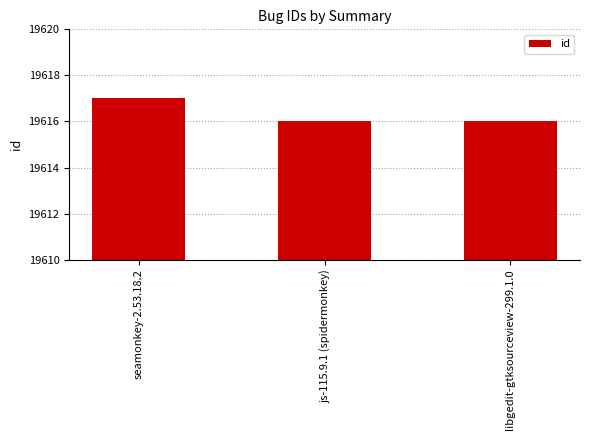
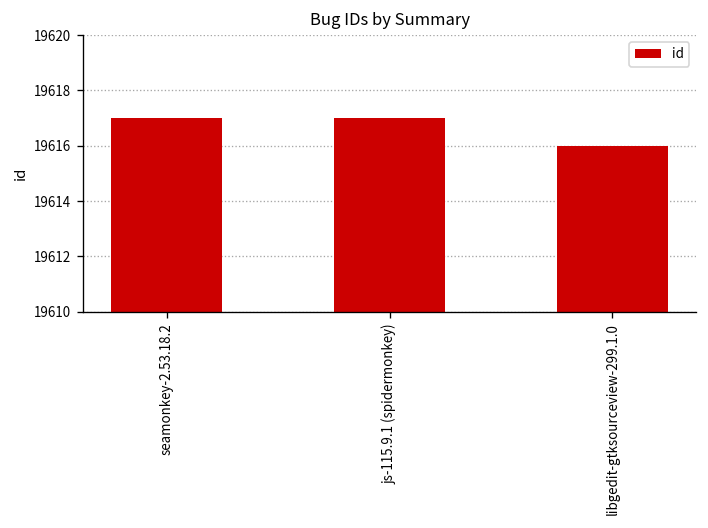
  {
    "seamonkey-2.53.18.2": 19617,
-   "js-115.9.1 (spidermonkey)": 19616,
+   "js-115.9.1 (spidermonkey)": 19617,
    "libgedit-gtksourceview-299.1.0": 19616
  }
